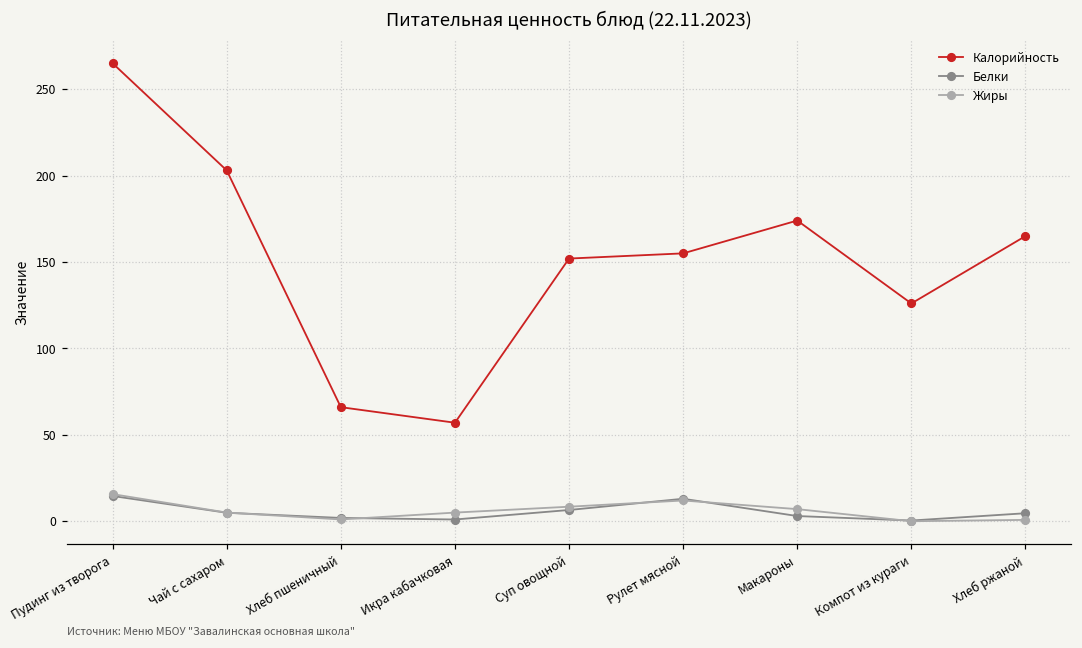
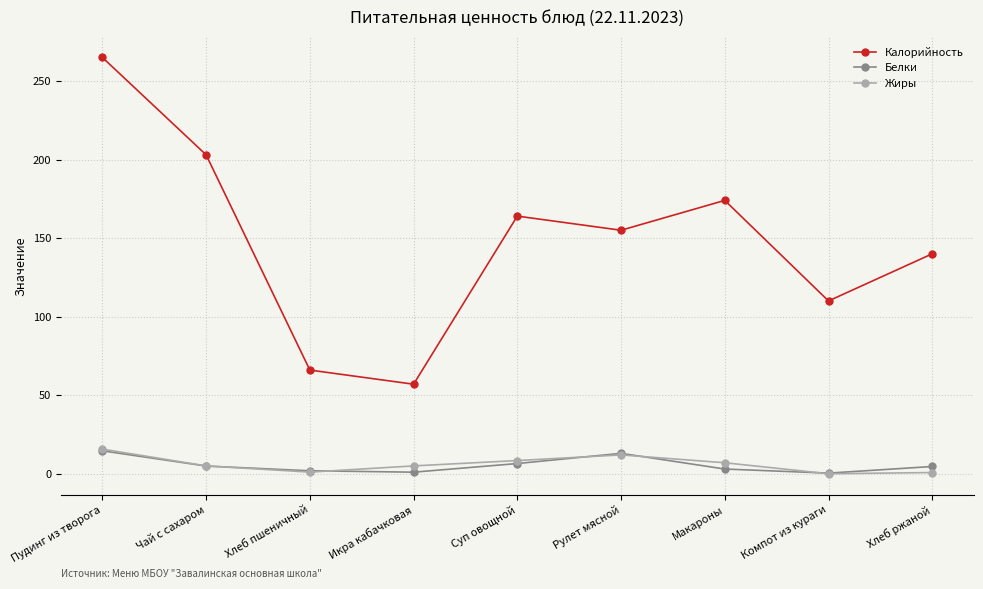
  {
    "Калорийность": {
      "Пудинг из творога": 265,
      "Чай с сахаром": 203,
      "Хлеб пшеничный": 66,
      "Икра кабачковая": 57,
-     "Суп овощной": 152,
+     "Суп овощной": 164,
      "Рулет мясной": 155,
      "Макароны": 174,
-     "Компот из кураги": 126,
-     "Хлеб ржаной": 165
+     "Компот из кураги": 110,
+     "Хлеб ржаной": 140
    }
  }
